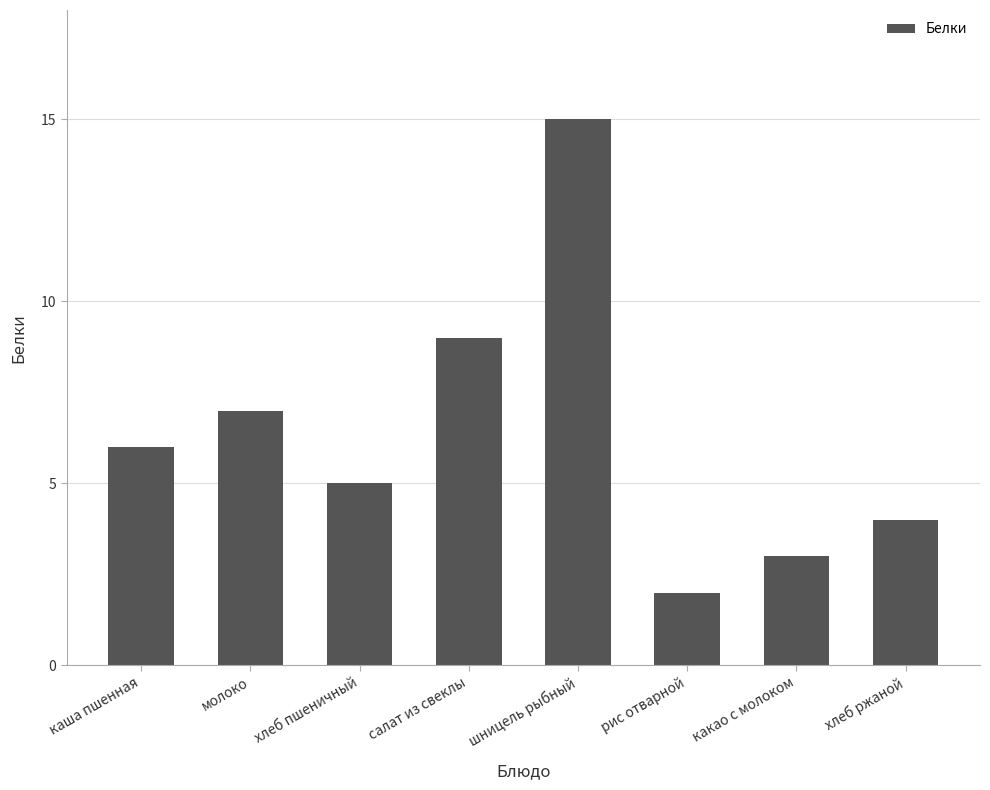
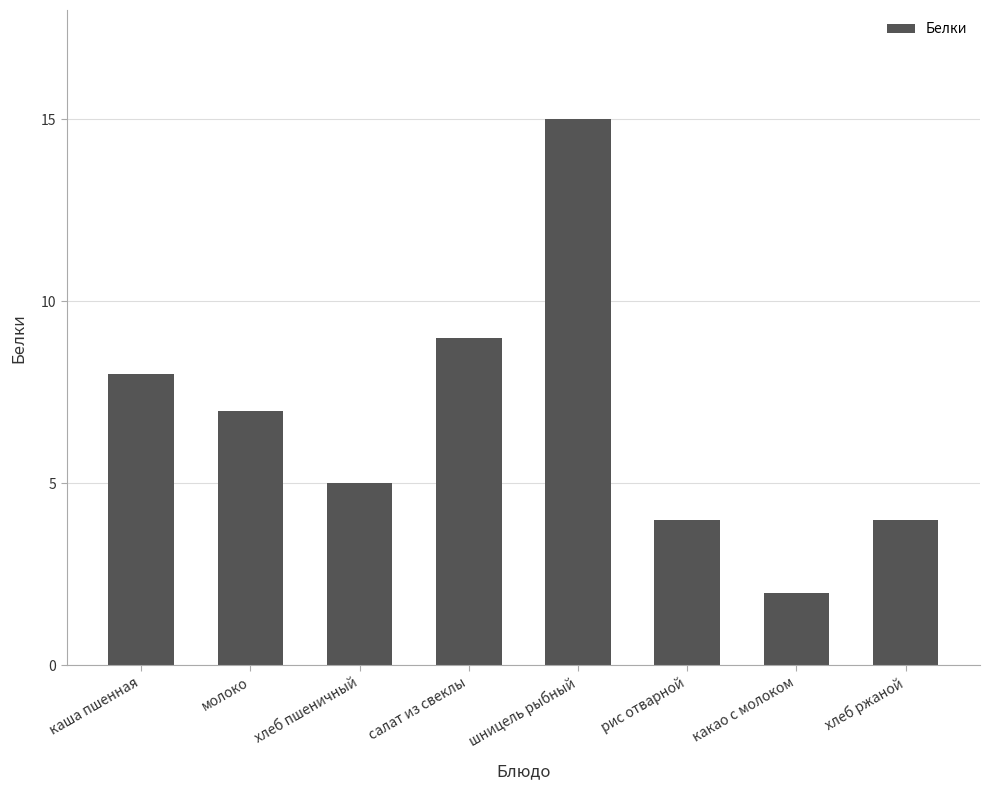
  {
-   "каша пшенная": 6,
+   "каша пшенная": 8,
    "молоко": 7,
    "хлеб пшеничный": 5,
    "салат из свеклы": 9,
    "шницель рыбный": 15,
-   "рис отварной": 2,
-   "какао с молоком": 3,
+   "рис отварной": 4,
+   "какао с молоком": 2,
    "хлеб ржаной": 4
  }
